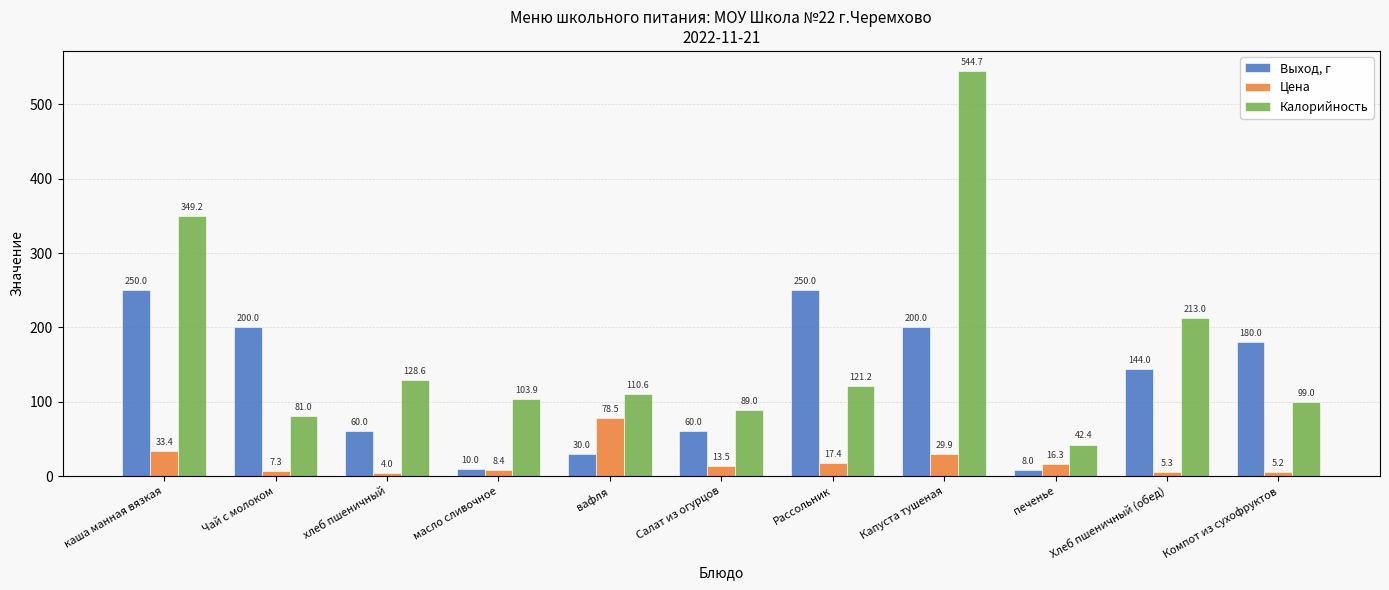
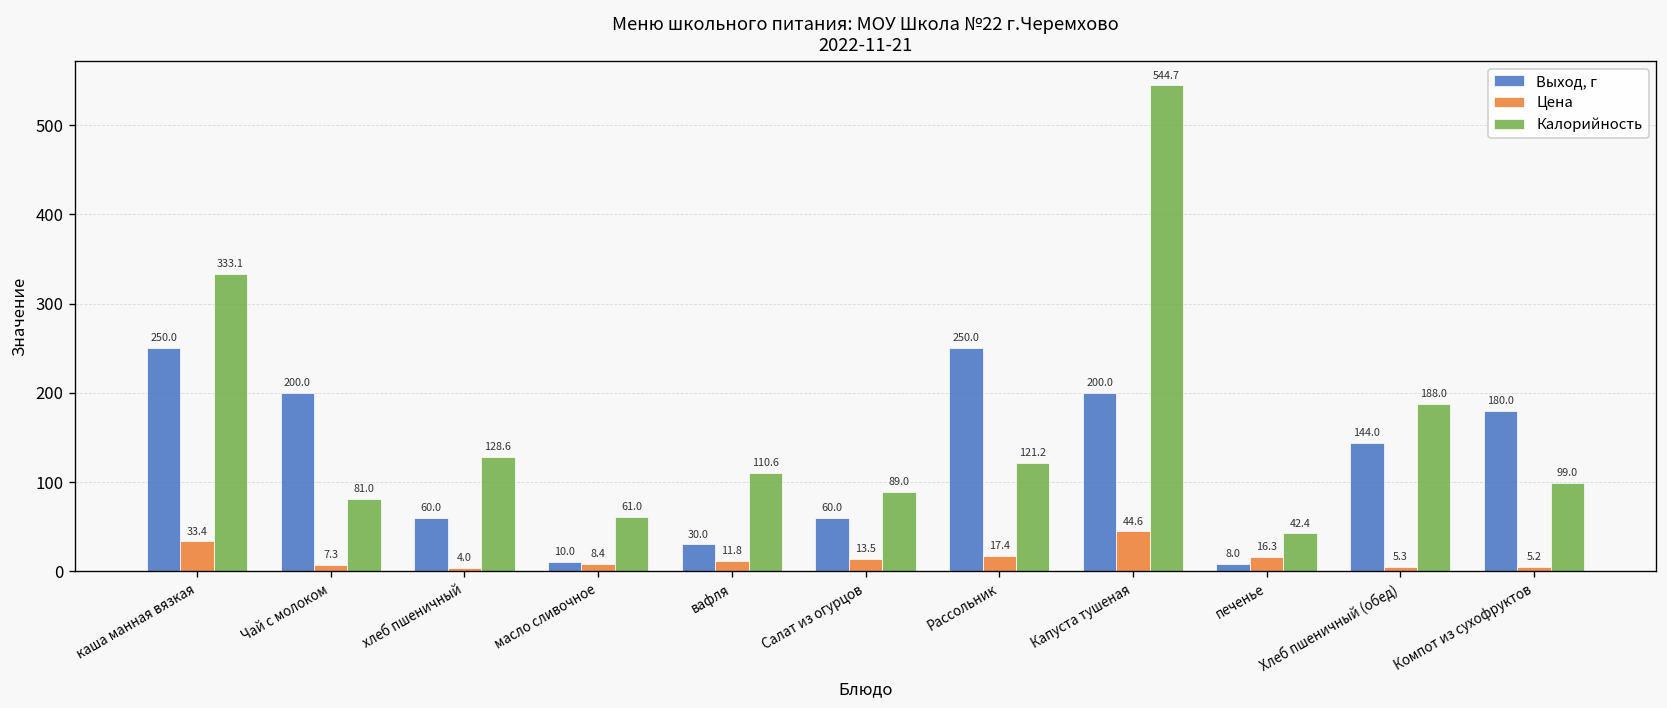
  {
    "Выход, г": {
      "каша манная вязкая": 250.0,
      "Чай с молоком": 200.0,
      "хлеб пшеничный": 60.0,
      "масло сливочное": 10.0,
      "вафля": 30.0,
      "Салат из огурцов": 60.0,
      "Рассольник": 250.0,
      "Капуста тушеная": 200.0,
      "печенье": 8.0,
      "Хлеб пшеничный (обед)": 144.0,
      "Компот из сухофруктов": 180.0
    },
    "Цена": {
      "каша манная вязкая": 33.4,
      "Чай с молоком": 7.3,
      "хлеб пшеничный": 4.0,
      "масло сливочное": 8.4,
-     "вафля": 78.5,
+     "вафля": 11.8,
      "Салат из огурцов": 13.5,
      "Рассольник": 17.4,
-     "Капуста тушеная": 29.9,
+     "Капуста тушеная": 44.6,
      "печенье": 16.3,
      "Хлеб пшеничный (обед)": 5.3,
      "Компот из сухофруктов": 5.2
    },
    "Калорийность": {
-     "каша манная вязкая": 349.2,
+     "каша манная вязкая": 333.1,
      "Чай с молоком": 81.0,
      "хлеб пшеничный": 128.6,
-     "масло сливочное": 103.9,
+     "масло сливочное": 61.0,
      "вафля": 110.6,
      "Салат из огурцов": 89.0,
      "Рассольник": 121.2,
      "Капуста тушеная": 544.7,
      "печенье": 42.4,
-     "Хлеб пшеничный (обед)": 213.0,
+     "Хлеб пшеничный (обед)": 188.0,
      "Компот из сухофруктов": 99.0
    }
  }
